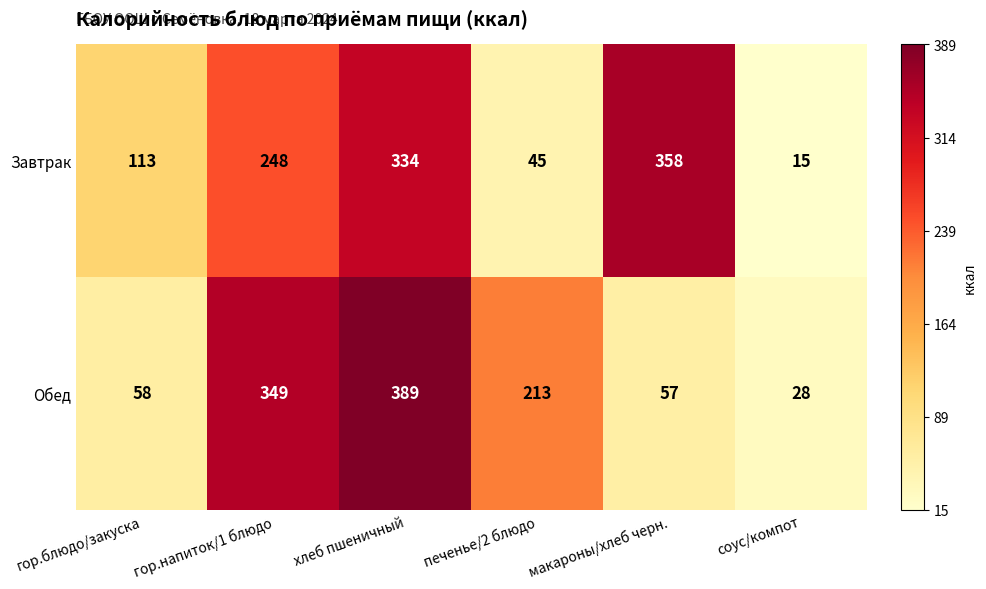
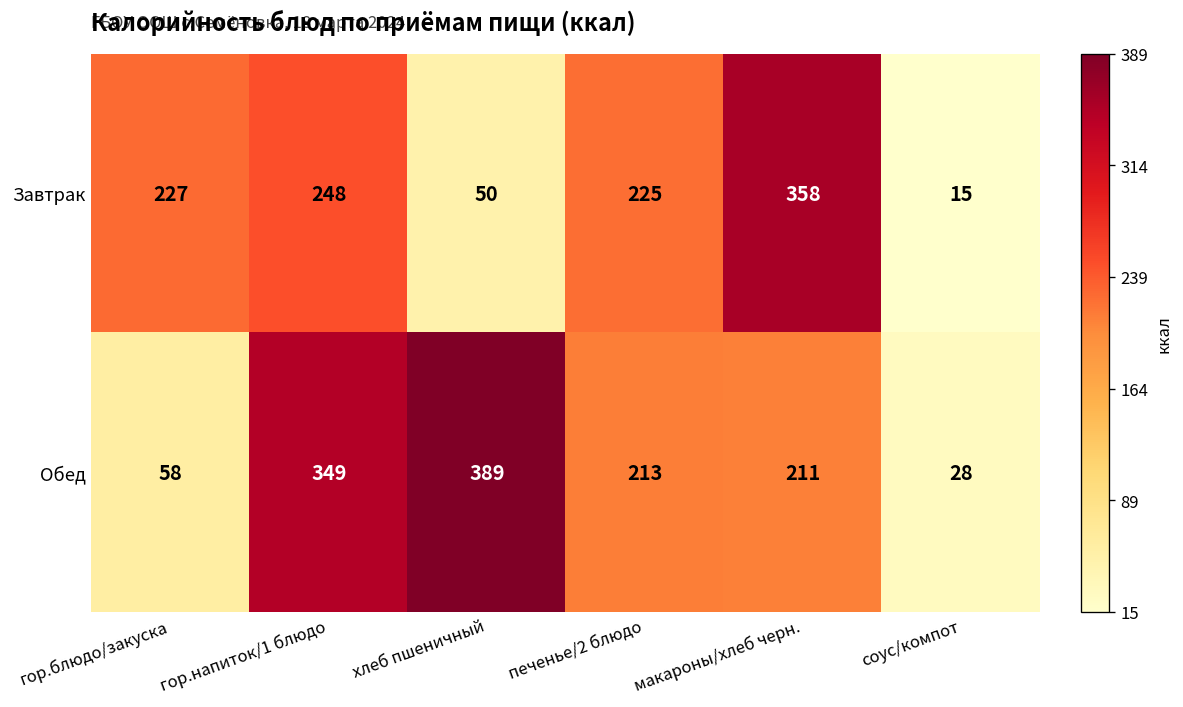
  {
    "Завтрак": {
-     "гор.блюдо/закуска": 113,
+     "гор.блюдо/закуска": 227,
      "гор.напиток/1 блюдо": 248,
-     "хлеб пшеничный": 334,
-     "печенье/2 блюдо": 45,
+     "хлеб пшеничный": 50,
+     "печенье/2 блюдо": 225,
      "макароны/хлеб черн.": 358,
      "соус/компот": 15
    },
    "Обед": {
      "гор.блюдо/закуска": 58,
      "гор.напиток/1 блюдо": 349,
      "хлеб пшеничный": 389,
      "печенье/2 блюдо": 213,
-     "макароны/хлеб черн.": 57,
+     "макароны/хлеб черн.": 211,
      "соус/компот": 28
    }
  }
